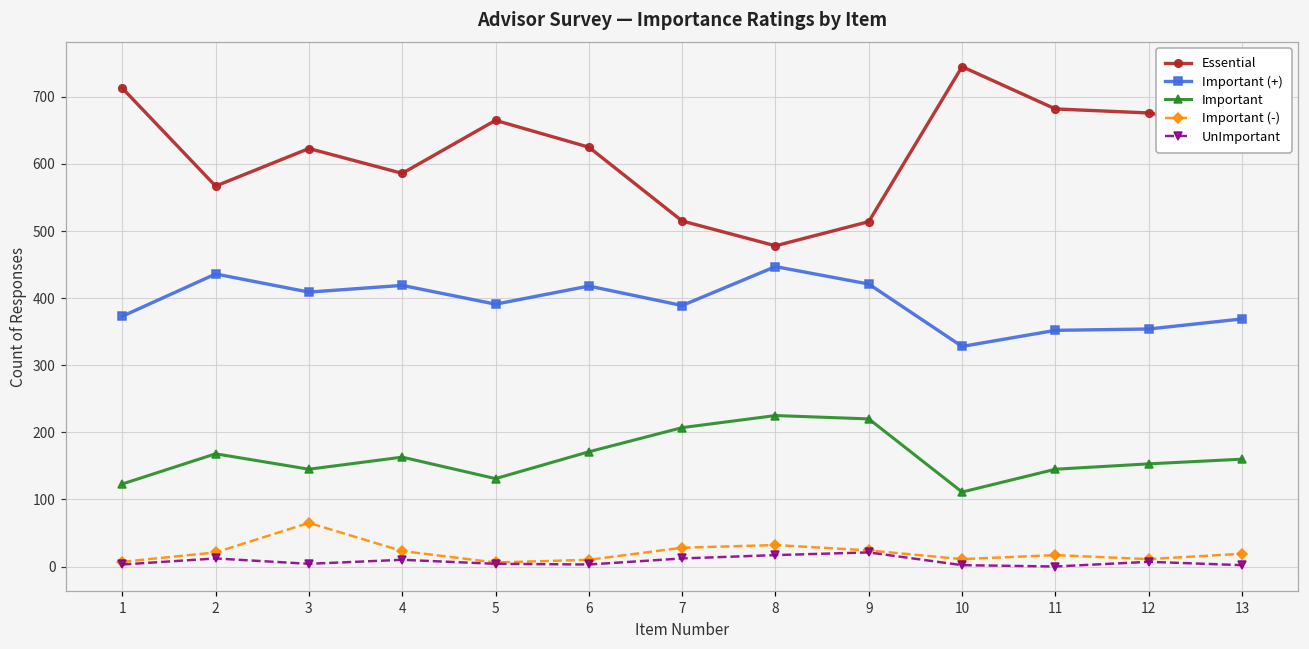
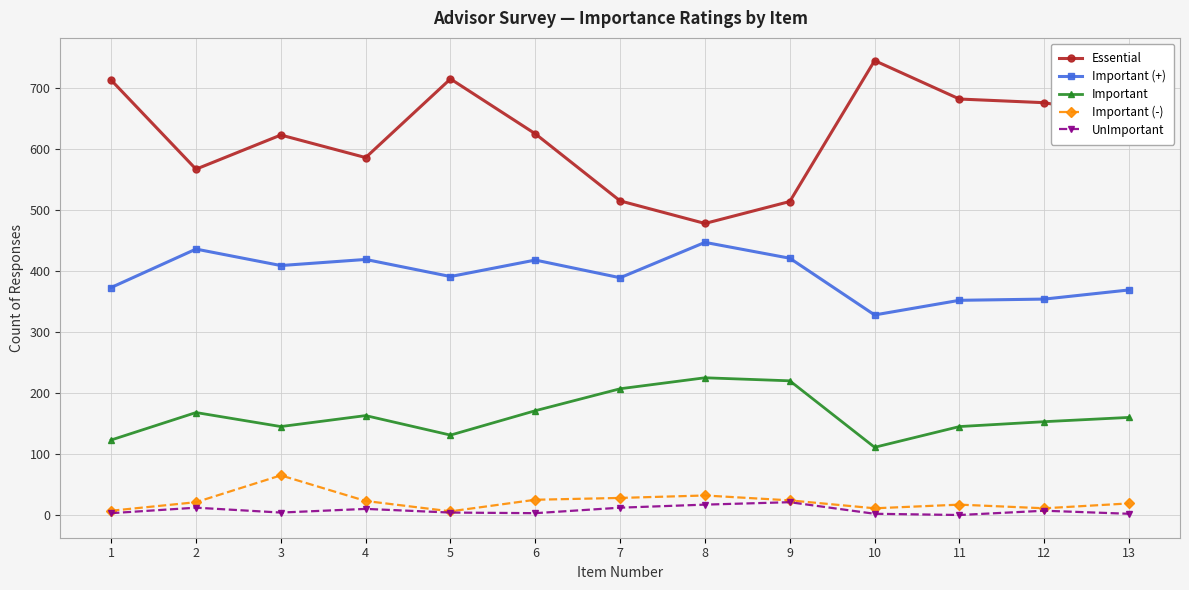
  {
    "Essential": {
      "1": 710,
      "2": 570,
      "3": 620,
      "4": 590,
-     "5": 670,
+     "5": 720,
      "6": 630,
      "7": 520,
      "8": 480,
      "9": 510,
      "10": 750,
      "11": 680,
      "12": 680
    },
    "Important (+)": {
      "1": 370,
      "2": 440,
      "3": 410,
      "4": 420,
      "5": 390,
      "6": 420,
      "7": 390,
      "8": 450,
      "9": 420,
      "10": 330,
      "11": 350,
      "12": 350,
      "13": 370
    },
    "Important": {
      "1": 120,
      "2": 170,
      "3": 150,
      "4": 160,
      "5": 130,
      "6": 170,
      "7": 210,
      "8": 230,
      "9": 220,
      "10": 110,
      "11": 150,
      "12": 150,
      "13": 160
    },
    "Important (-)": {
      "1": 10,
      "2": 20,
      "3": 70,
      "4": 20,
-     "6": 10,
+     "6": 30,
      "7": 30,
      "8": 30,
      "10": 10,
      "11": 20,
      "13": 20
    },
    "UnImportant": {
      "1": 0,
      "2": 10,
      "3": 0,
      "4": 10,
      "6": 0,
      "7": 10,
      "8": 20,
      "10": 0,
      "11": 0,
      "13": 0
    }
  }
